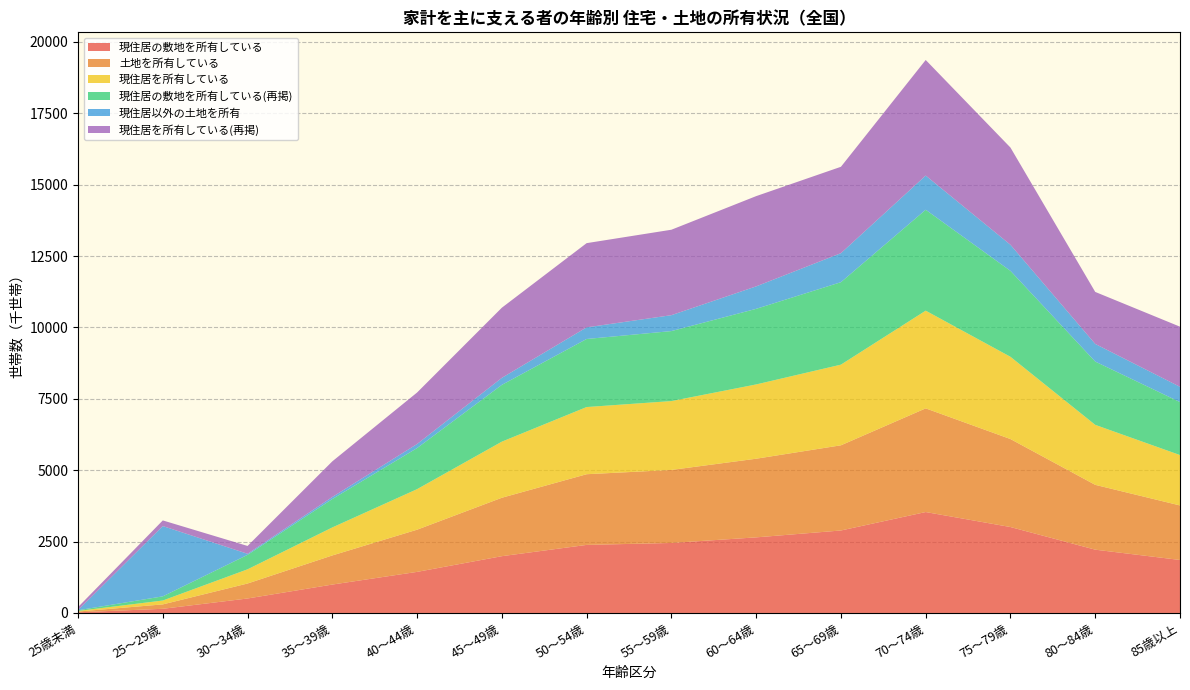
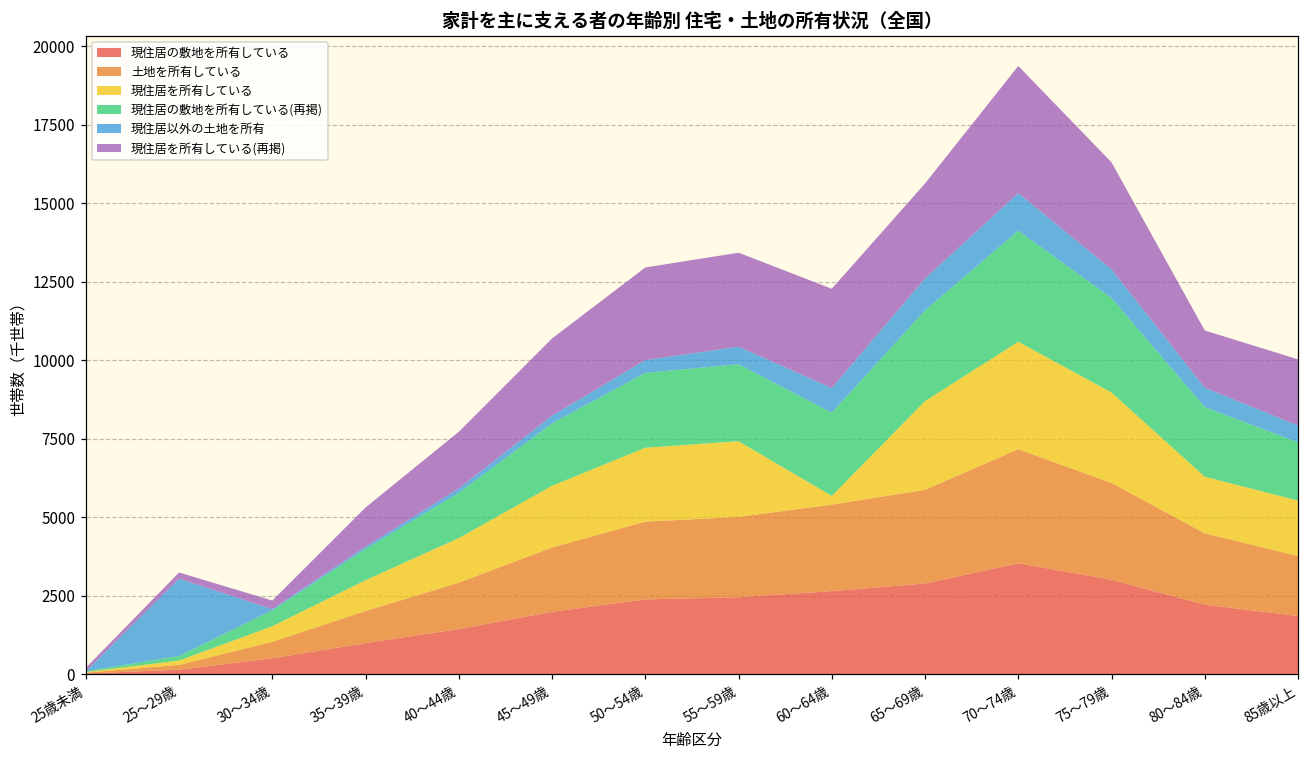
  {
    "現住居を所有している": {
      "25～29歳": 100,
      "30～34歳": 500,
      "35～39歳": 1000,
      "40～44歳": 1400,
      "45～49歳": 2000,
      "50～54歳": 2400,
      "55～59歳": 2400,
-     "60～64歳": 2600,
+     "60～64歳": 300,
      "65～69歳": 2800,
      "70～74歳": 3400,
      "75～79歳": 2900,
-     "80～84歳": 2100,
+     "80～84歳": 1800,
      "85歳以上": 1800
    },
    "現住居の敷地を所有している(再掲)": {
      "25～29歳": 100,
      "40～44歳": 1400,
      "45～49歳": 2000,
      "50～54歳": 2400,
      "55～59歳": 2500,
      "60～64歳": 2600,
      "65～69歳": 2900,
      "70～74歳": 3500,
      "75～79歳": 3000,
      "80～84歳": 2200,
      "85歳以上": 1900
    },
    "現住居以外の土地を所有": {
      "25～29歳": 2500,
      "40～44歳": 100,
      "45～49歳": 200,
      "50～54歳": 400,
      "55～59歳": 600,
      "60～64歳": 800,
      "65～69歳": 1000,
      "70～74歳": 1200,
      "75～79歳": 900,
      "80～84歳": 600,
      "85歳以上": 500
    },
    "現住居を所有している(再掲)": {
      "25歳未満": 100,
      "25～29歳": 200,
      "30～34歳": 300,
      "35～39歳": 1200,
      "40～44歳": 1800,
      "45～49歳": 2500,
      "50～54歳": 3000,
      "55～59歳": 3000,
      "60～64歳": 3200,
      "65～69歳": 3000,
      "70～74歳": 4000,
      "75～79歳": 3400,
      "80～84歳": 1800,
      "85歳以上": 2100
    }
  }
